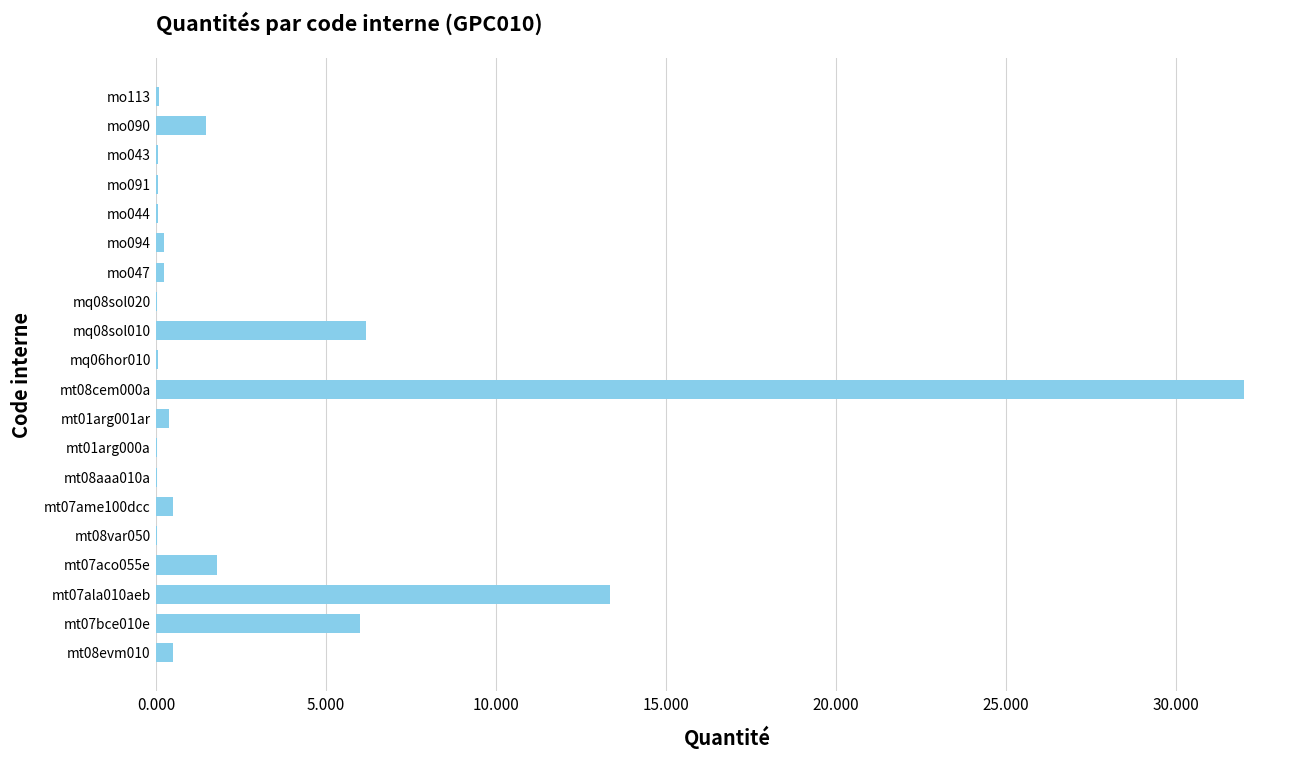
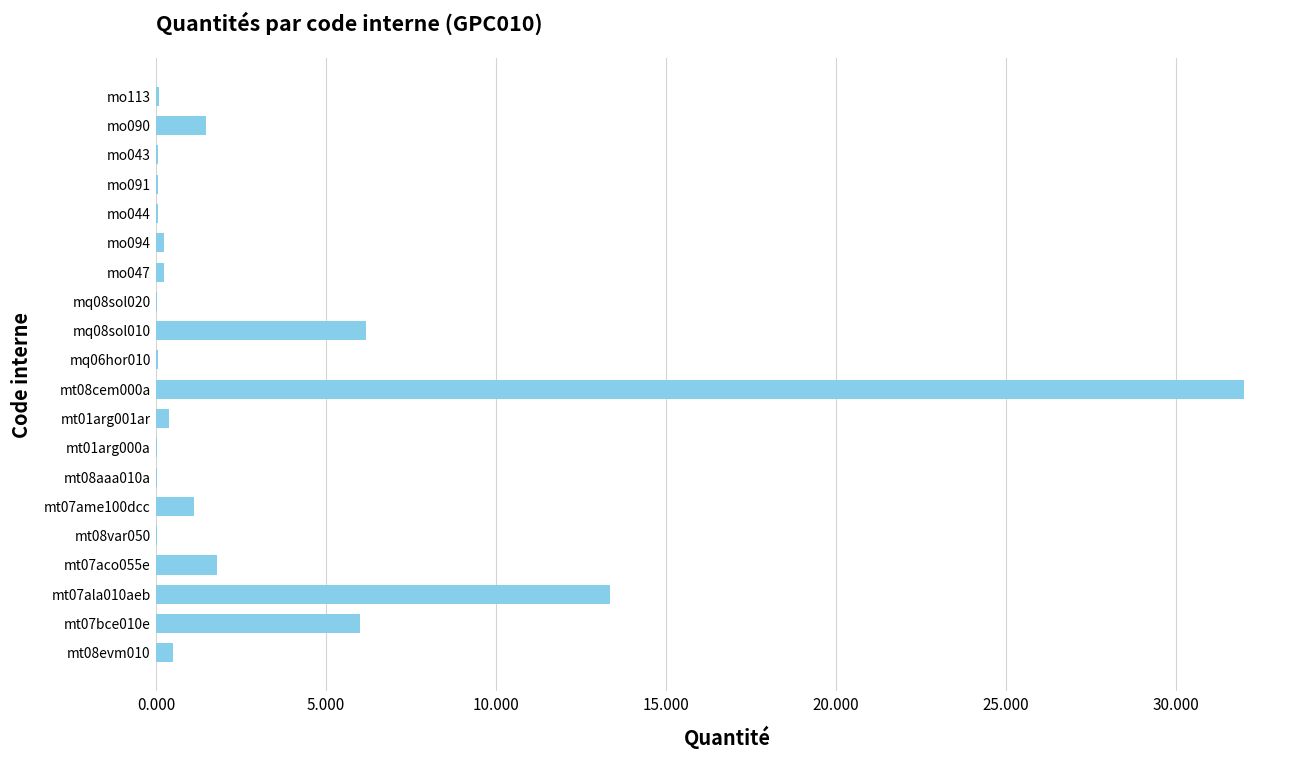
  {
    "mo113": 0.1,
    "mo090": 1.5,
    "mo094": 0.2,
    "mo047": 0.2,
    "mq08sol010": 6.2,
    "mt08cem000a": 32.0,
    "mt01arg001ar": 0.4,
-   "mt07ame100dcc": 0.5,
+   "mt07ame100dcc": 1.1,
    "mt07aco055e": 1.8,
    "mt07ala010aeb": 13.4,
    "mt07bce010e": 6.0,
    "mt08evm010": 0.5
  }
